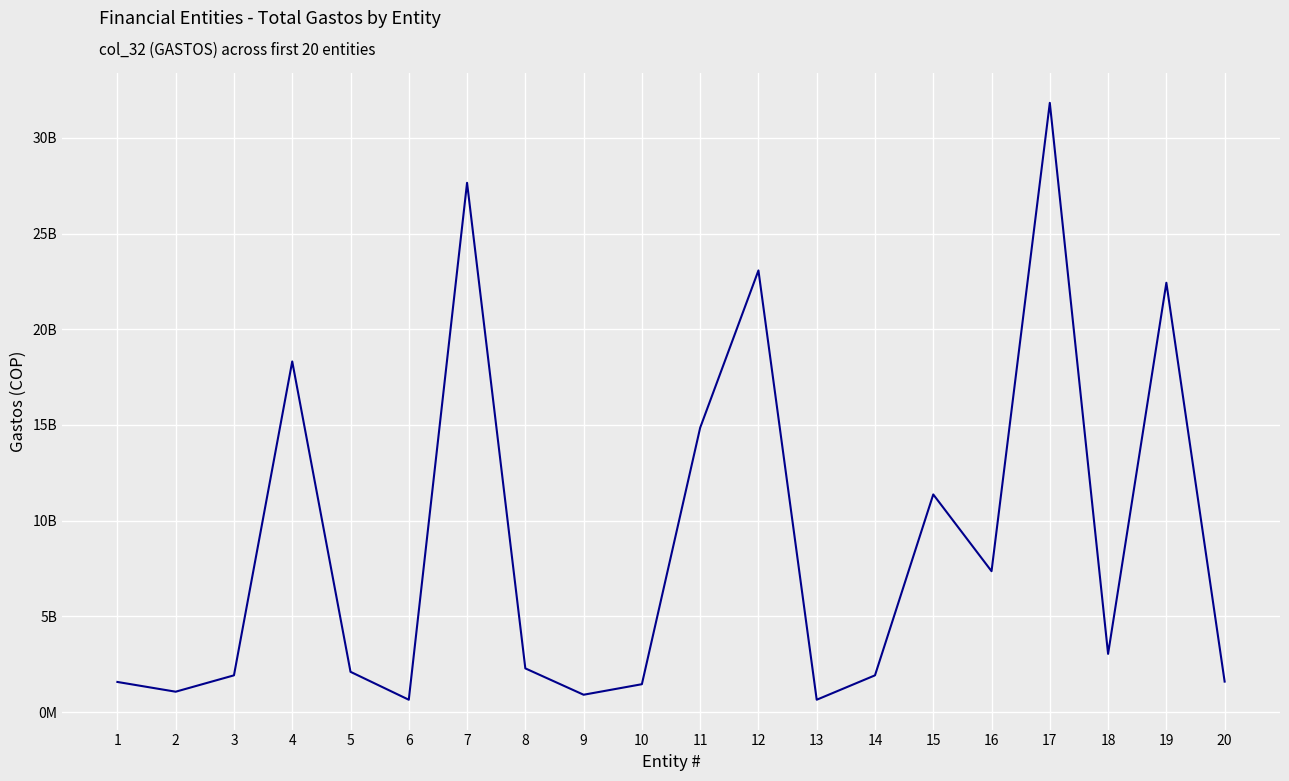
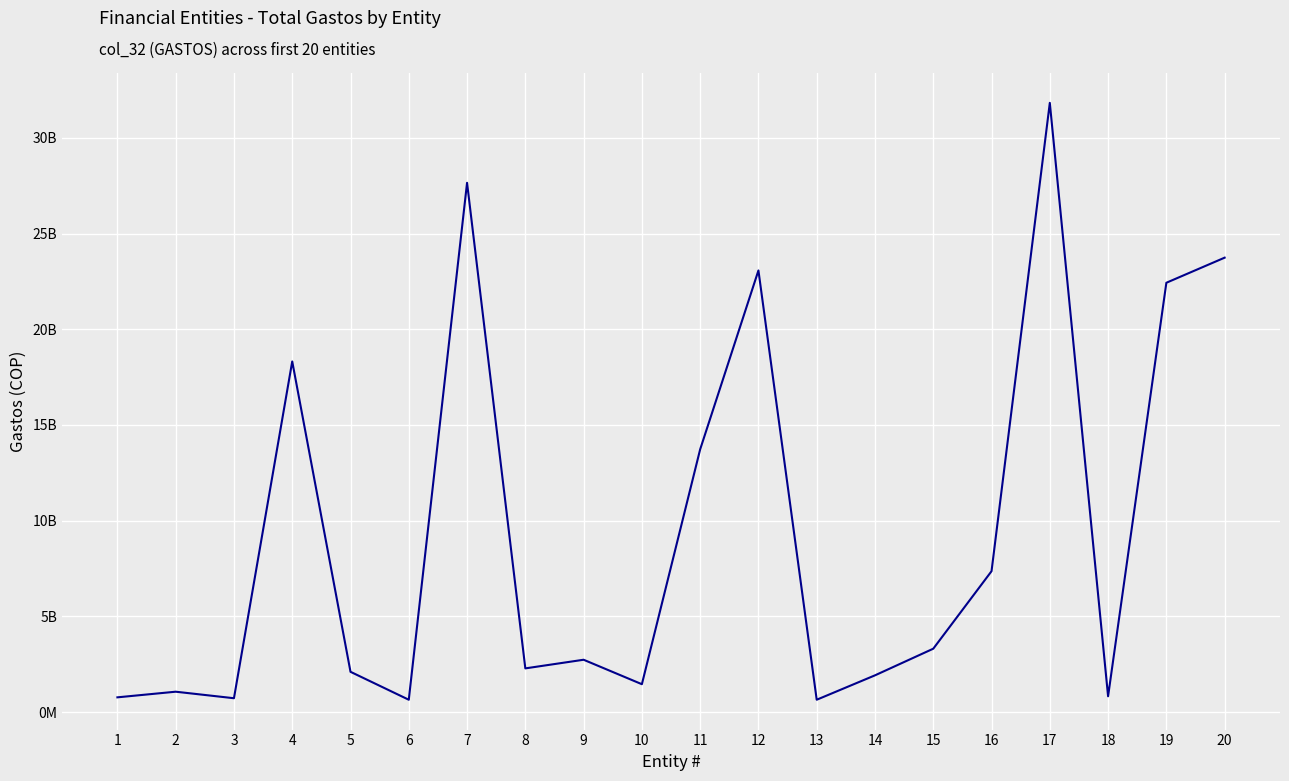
  {
-   "1": 1600000000,
+   "1": 800000000,
    "2": 1100000000,
-   "3": 1900000000,
+   "3": 700000000,
    "4": 18300000000,
    "5": 2100000000,
    "6": 600000000,
    "7": 27700000000,
    "8": 2300000000,
-   "9": 900000000,
+   "9": 2700000000,
    "10": 1500000000,
-   "11": 14900000000,
+   "11": 13700000000,
    "12": 23100000000,
    "13": 600000000,
    "14": 1900000000,
-   "15": 11400000000,
+   "15": 3300000000,
    "16": 7400000000,
    "17": 31800000000,
-   "18": 3000000000,
+   "18": 800000000,
    "19": 22400000000,
-   "20": 1600000000
+   "20": 23700000000
  }
